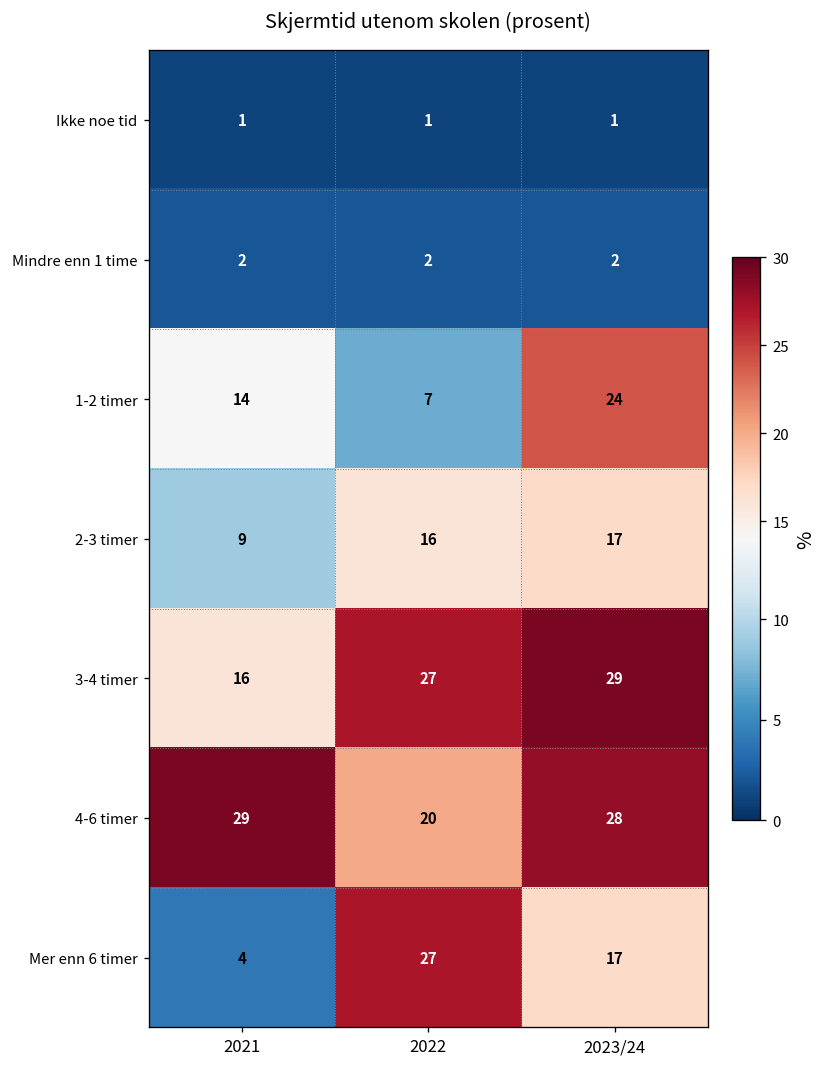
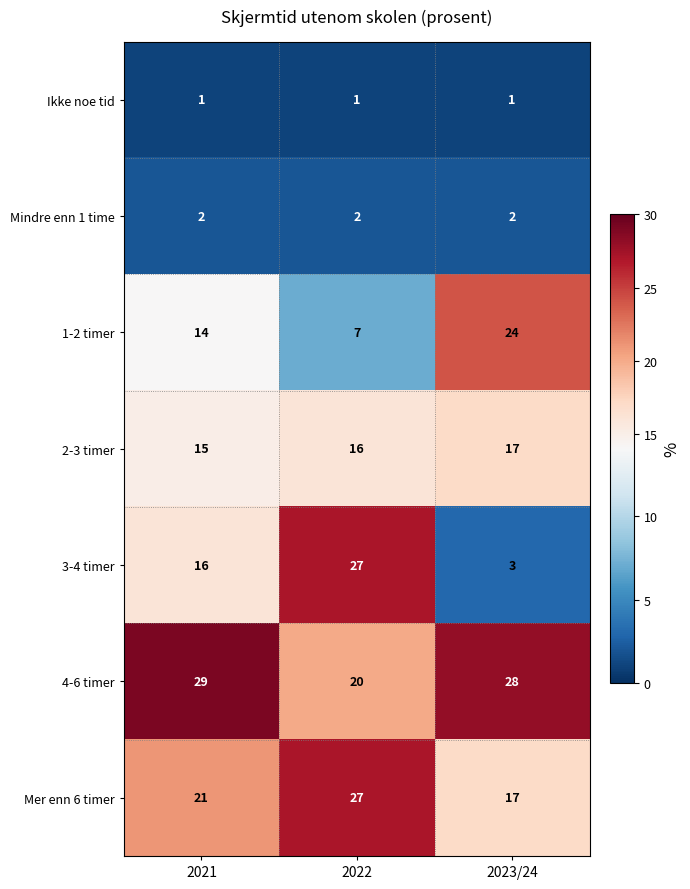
  {
    "Ikke noe tid": {
      "2021": 1,
      "2022": 1,
      "2023/24": 1
    },
    "Mindre enn 1 time": {
      "2021": 2,
      "2022": 2,
      "2023/24": 2
    },
    "1-2 timer": {
      "2021": 14,
      "2022": 7,
      "2023/24": 24
    },
    "2-3 timer": {
-     "2021": 9,
+     "2021": 15,
      "2022": 16,
      "2023/24": 17
    },
    "3-4 timer": {
      "2021": 16,
      "2022": 27,
-     "2023/24": 29
+     "2023/24": 3
    },
    "4-6 timer": {
      "2021": 29,
      "2022": 20,
      "2023/24": 28
    },
    "Mer enn 6 timer": {
-     "2021": 4,
+     "2021": 21,
      "2022": 27,
      "2023/24": 17
    }
  }
